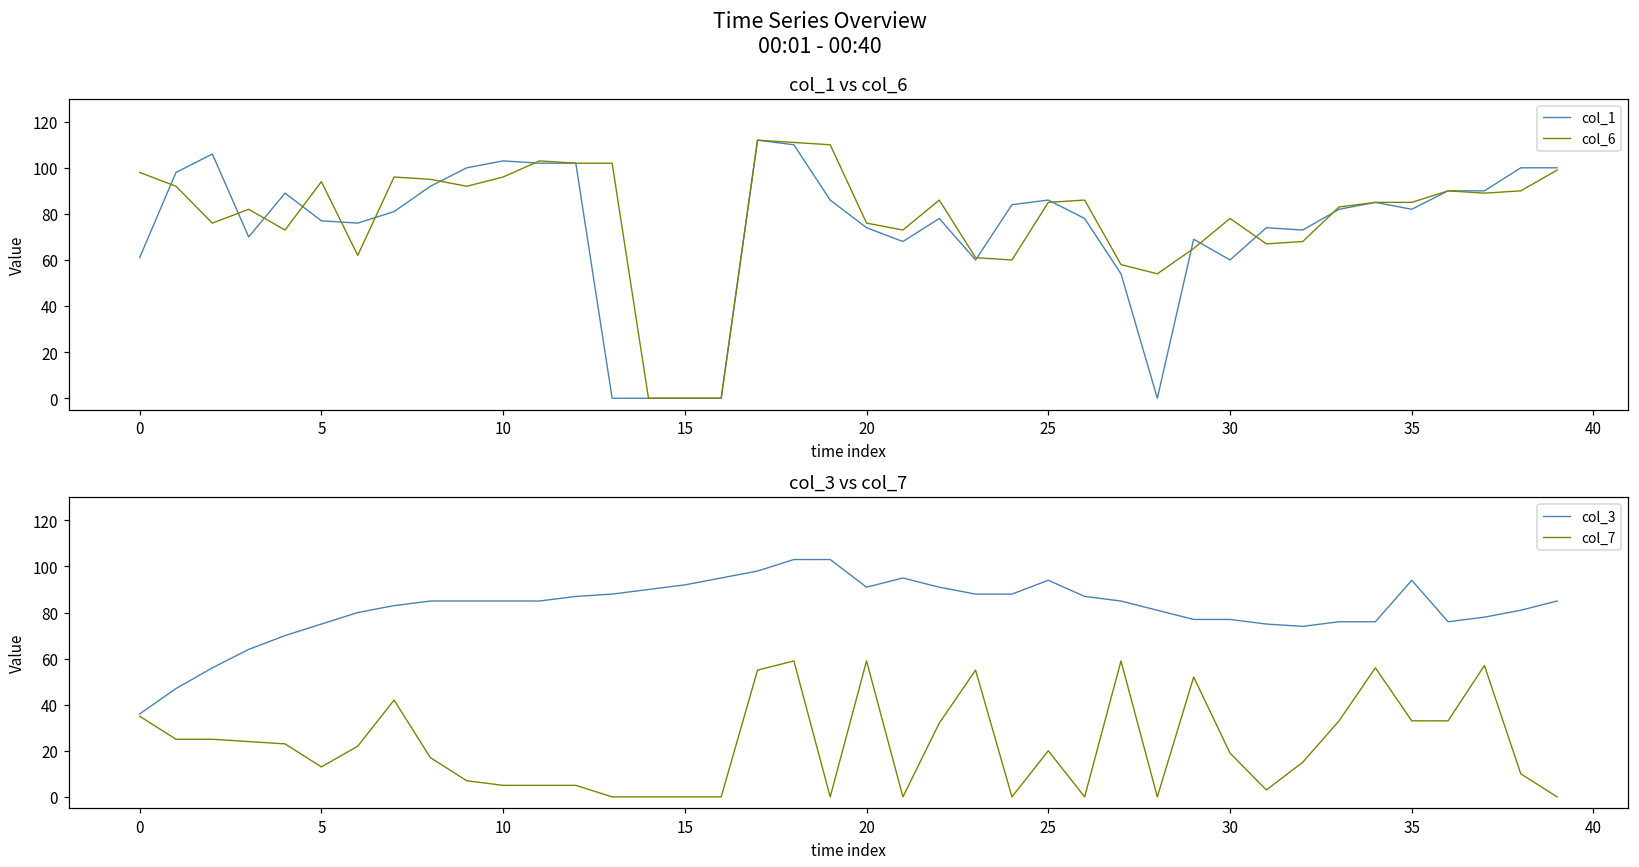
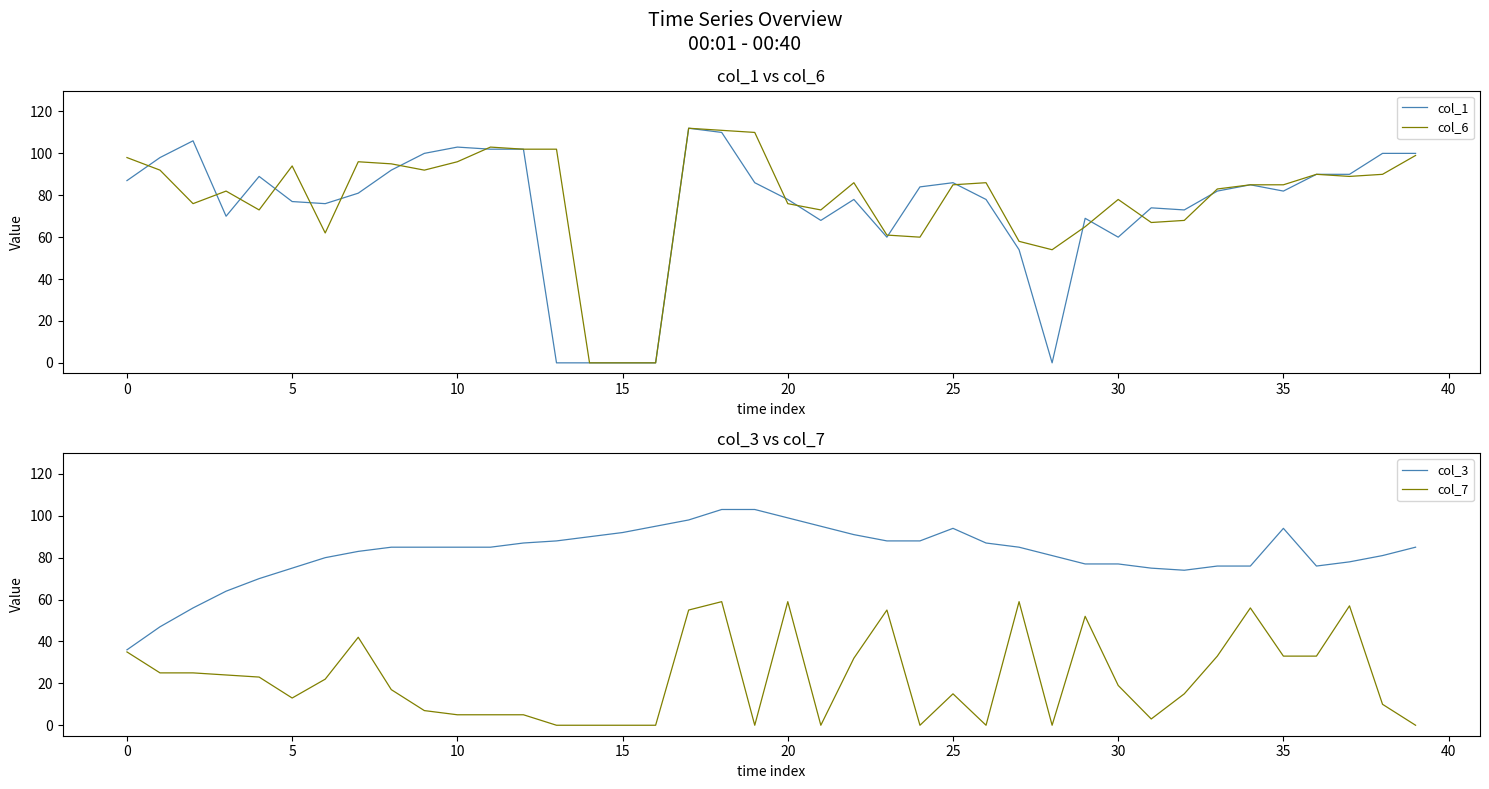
  {
    "col_1 vs col_6": {
      "col_1": {
-       "0": 61,
+       "0": 87,
        "5": 77,
        "10": 103,
-       "20": 74,
+       "20": 78,
        "30": 60,
        "35": 82
      },
      "col_6": {
        "0": 98,
        "5": 94,
        "10": 96,
        "20": 76,
        "30": 78,
        "35": 85
      }
    },
    "col_3 vs col_7": {
      "col_3": {
        "5": 75,
        "10": 85,
        "15": 92,
-       "20": 91,
+       "20": 99,
        "25": 94,
        "30": 77,
        "35": 94
      },
      "col_7": {
        "5": 13,
        "10": 5,
        "15": 0,
        "20": 59,
-       "25": 20,
+       "25": 15,
        "30": 19,
        "35": 33
      }
    }
  }
